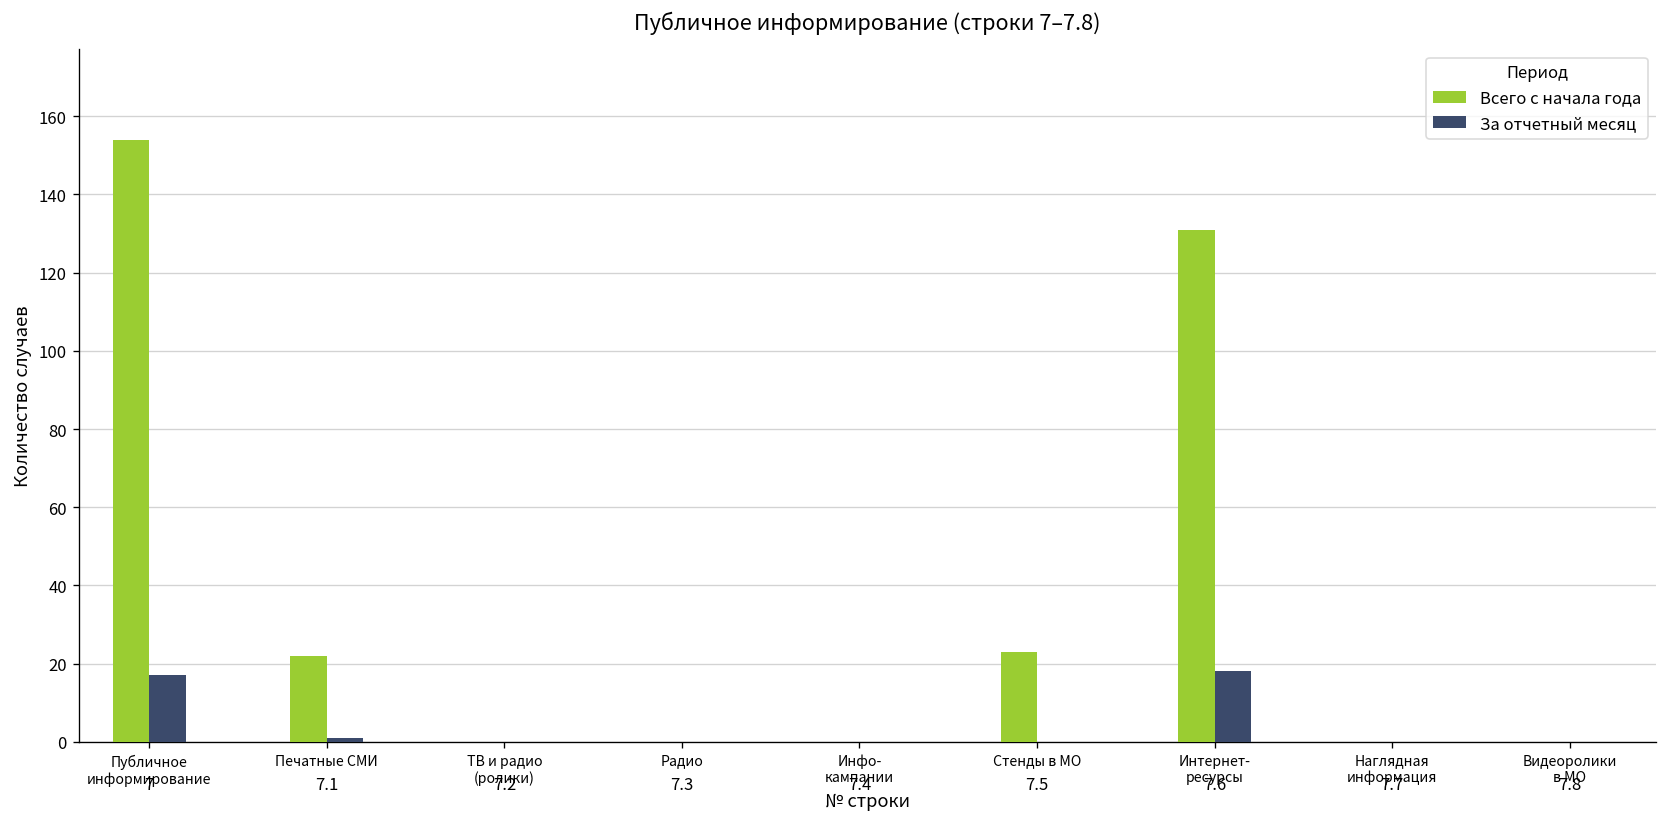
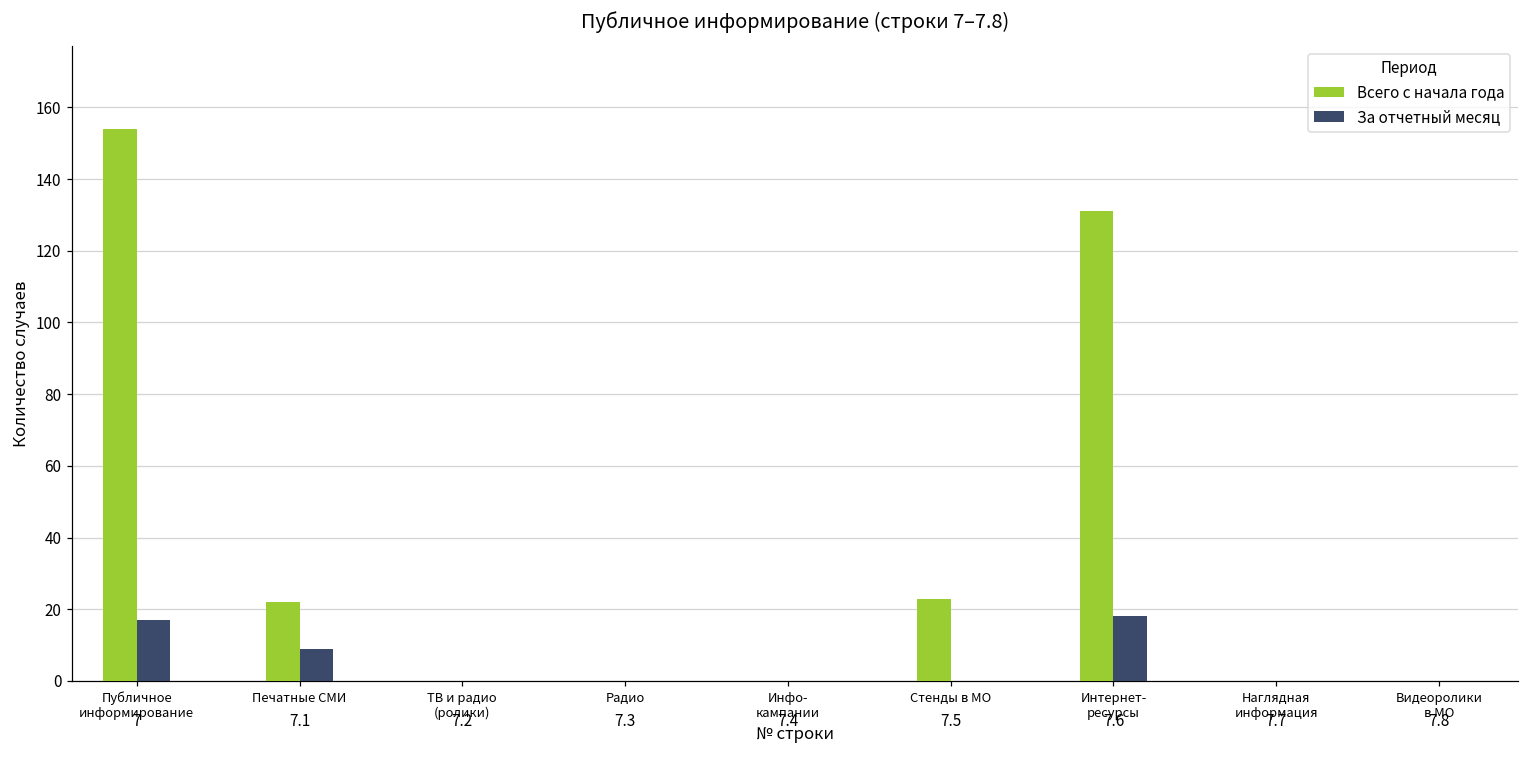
  {
    "Всего с начала года": {
      "Публичное информирование": 154,
      "Печатные СМИ": 22,
      "ТВ и радио (ролики)": 0,
      "Радио": 0,
      "Инфо- кампании": 0,
      "Стенды в МО": 23,
      "Интернет- ресурсы": 131,
      "Наглядная информация": 0,
      "Видеоролики в МО": 0
    },
    "За отчетный месяц": {
      "Публичное информирование": 17,
-     "Печатные СМИ": 1,
+     "Печатные СМИ": 9,
      "ТВ и радио (ролики)": 0,
      "Радио": 0,
      "Инфо- кампании": 0,
      "Стенды в МО": 0,
      "Интернет- ресурсы": 18,
      "Наглядная информация": 0,
      "Видеоролики в МО": 0
    }
  }
